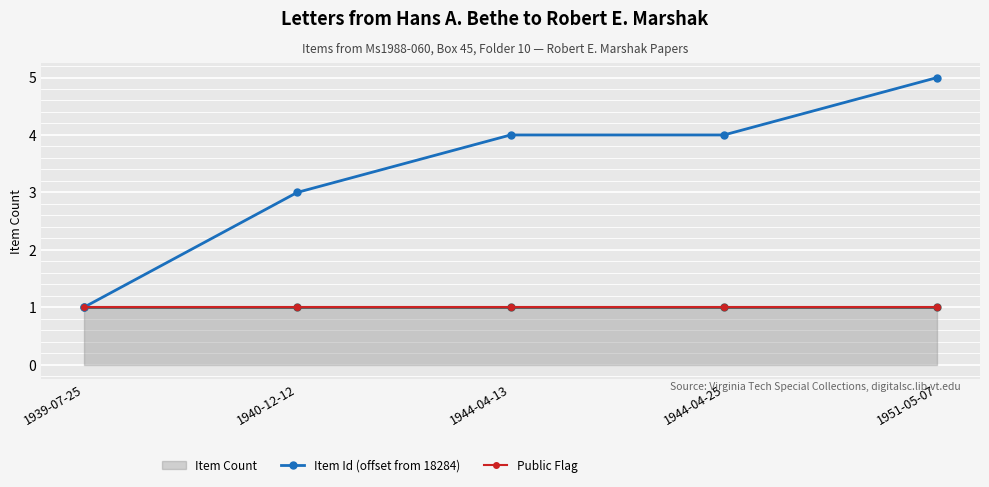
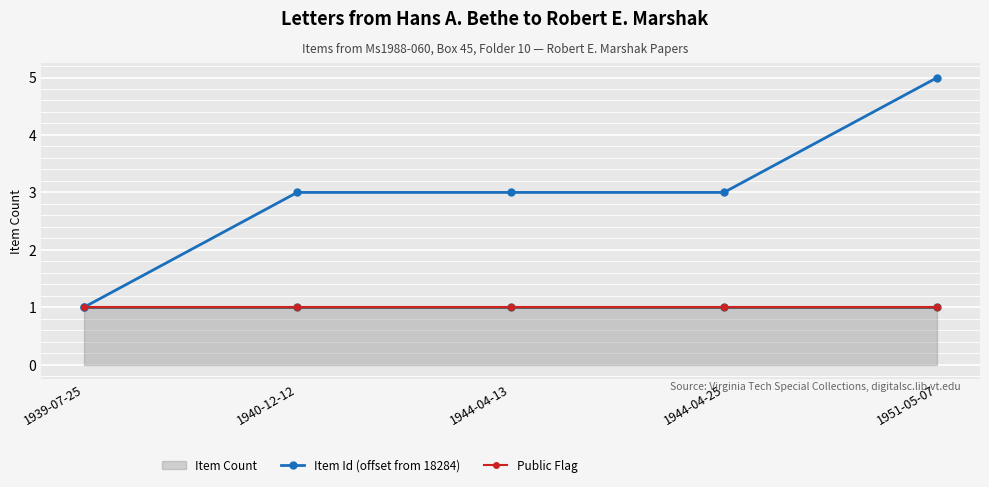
  {
    "Item Count": {
      "1940-12-12": 1.0,
      "1944-04-13": 1.0,
      "1944-04-25": 1.0,
      "1951-05-07": 1.0
    },
    "Item Id (offset from 18284)": {
      "1940-12-12": 3.0,
-     "1944-04-13": 4.0,
-     "1944-04-25": 4.0,
+     "1944-04-13": 3.0,
+     "1944-04-25": 3.0,
      "1951-05-07": 5.0
    }
  }
